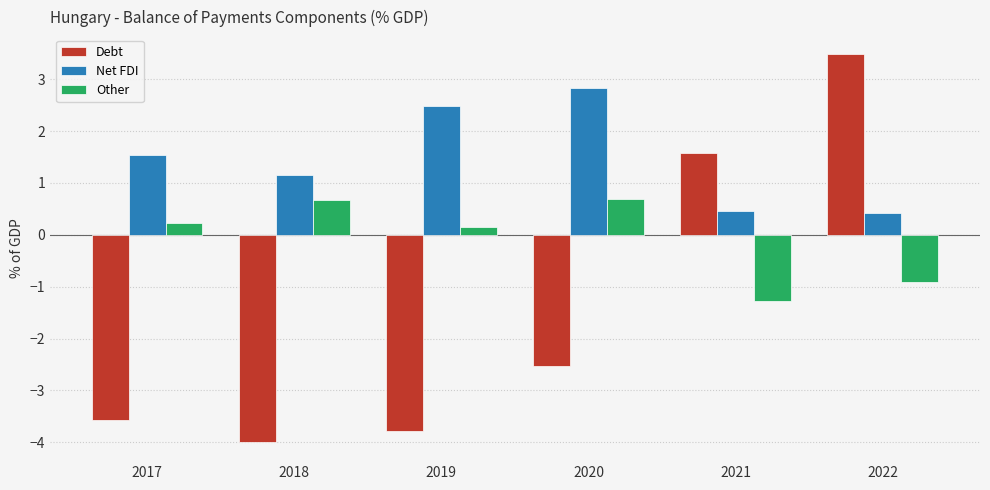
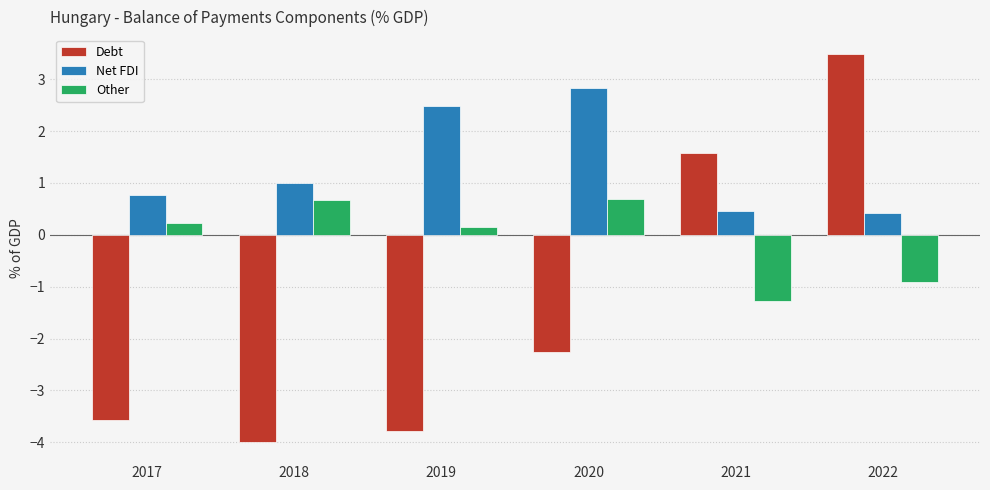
  {
    "Debt": {
      "2017": -3.6,
      "2018": -4.0,
      "2019": -3.8,
-     "2020": -2.5,
+     "2020": -2.3,
      "2021": 1.6,
      "2022": 3.5
    },
    "Net FDI": {
-     "2017": 1.5,
-     "2018": 1.2,
+     "2017": 0.8,
+     "2018": 1.0,
      "2019": 2.5,
      "2020": 2.8,
      "2021": 0.5,
      "2022": 0.4
    },
    "Other": {
      "2017": 0.2,
      "2018": 0.7,
      "2019": 0.1,
      "2020": 0.7,
      "2021": -1.3,
      "2022": -0.9
    }
  }
